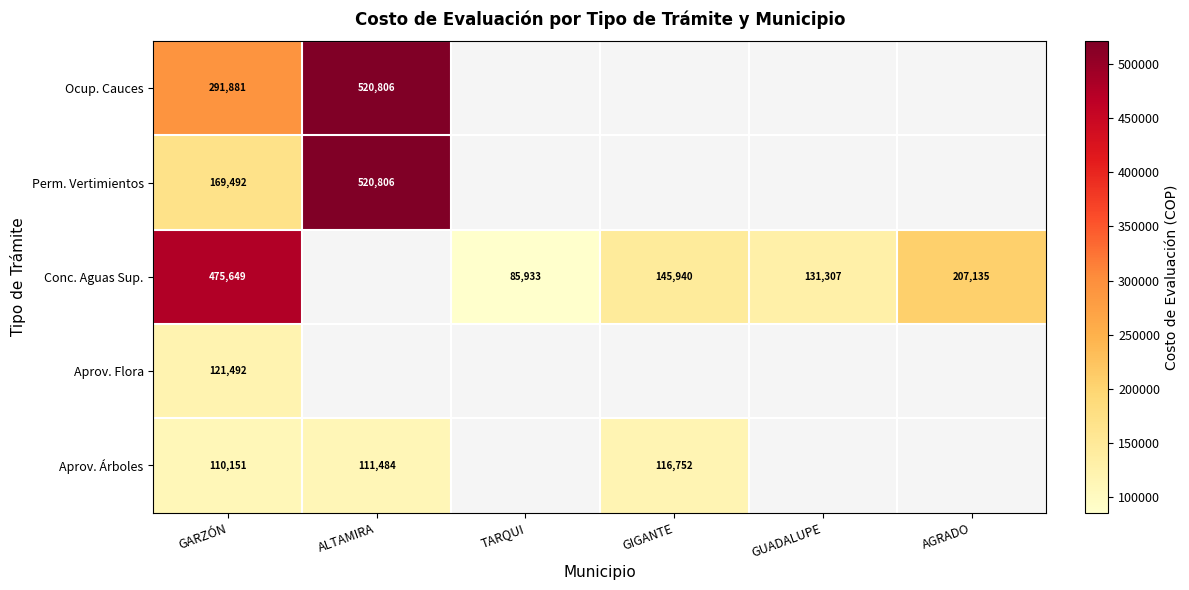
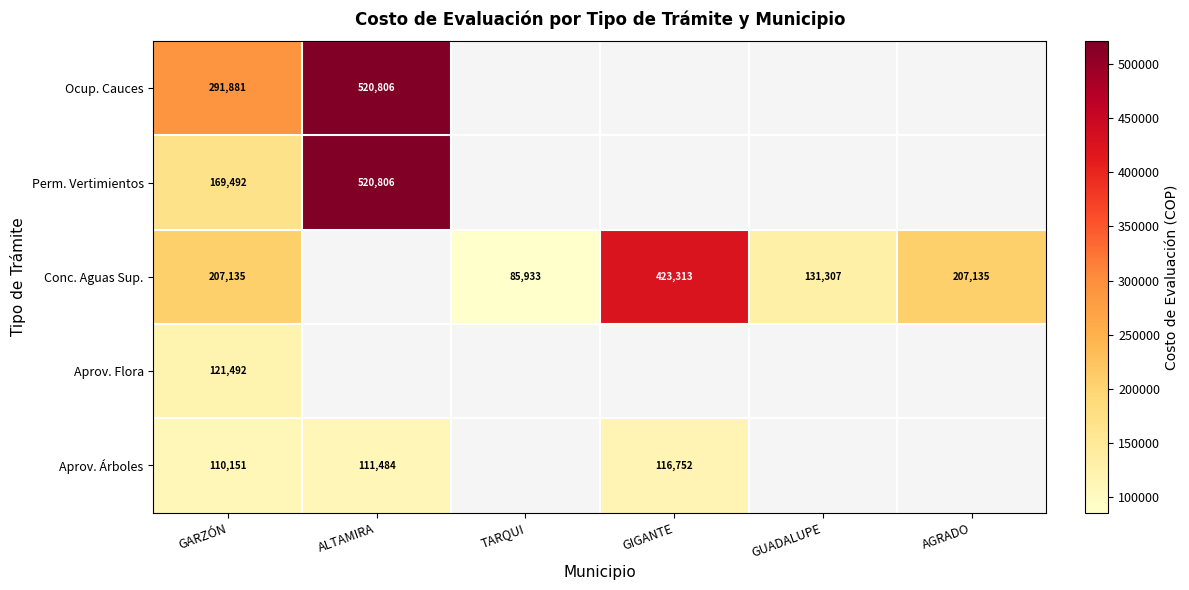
  {
    "Ocup. Cauces": {
      "GARZÓN": "291,881",
      "ALTAMIRA": "520,806"
    },
    "Perm. Vertimientos": {
      "GARZÓN": "169,492",
      "ALTAMIRA": "520,806"
    },
    "Conc. Aguas Sup.": {
-     "GARZÓN": "475,649",
+     "GARZÓN": "207,135",
      "TARQUI": "85,933",
-     "GIGANTE": "145,940",
+     "GIGANTE": "423,313",
      "GUADALUPE": "131,307",
      "AGRADO": "207,135"
    },
    "Aprov. Flora": {
      "GARZÓN": "121,492"
    },
    "Aprov. Árboles": {
      "GARZÓN": "110,151",
      "ALTAMIRA": "111,484",
      "GIGANTE": "116,752"
    }
  }
